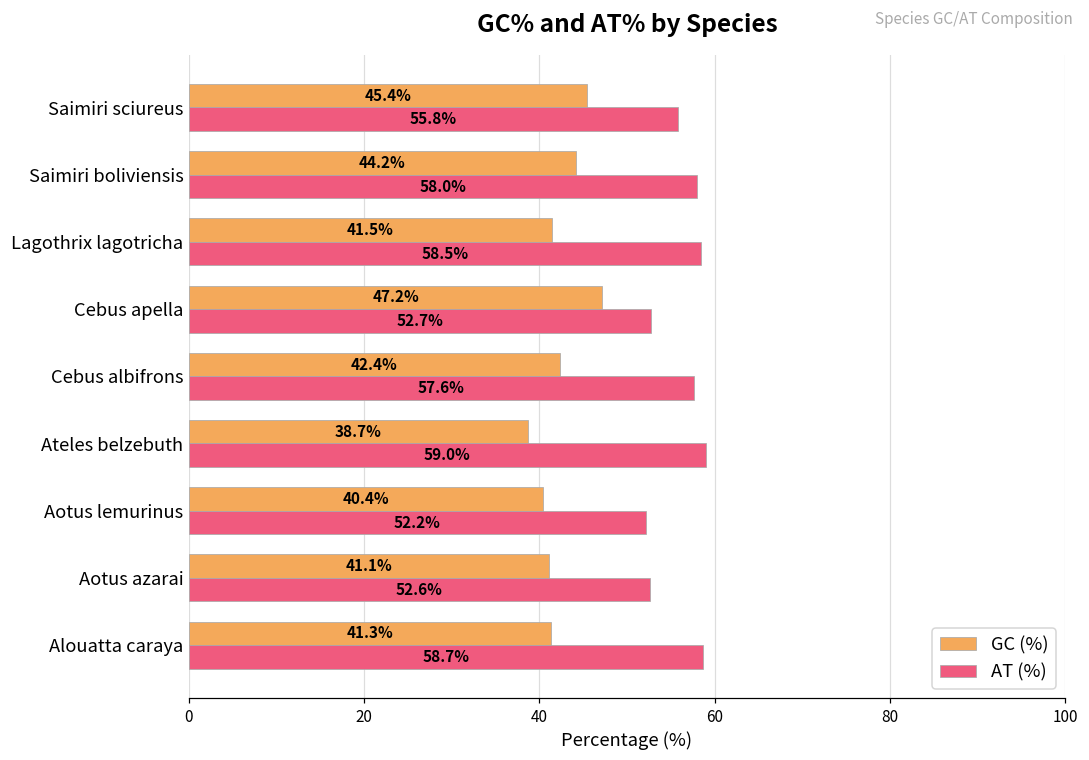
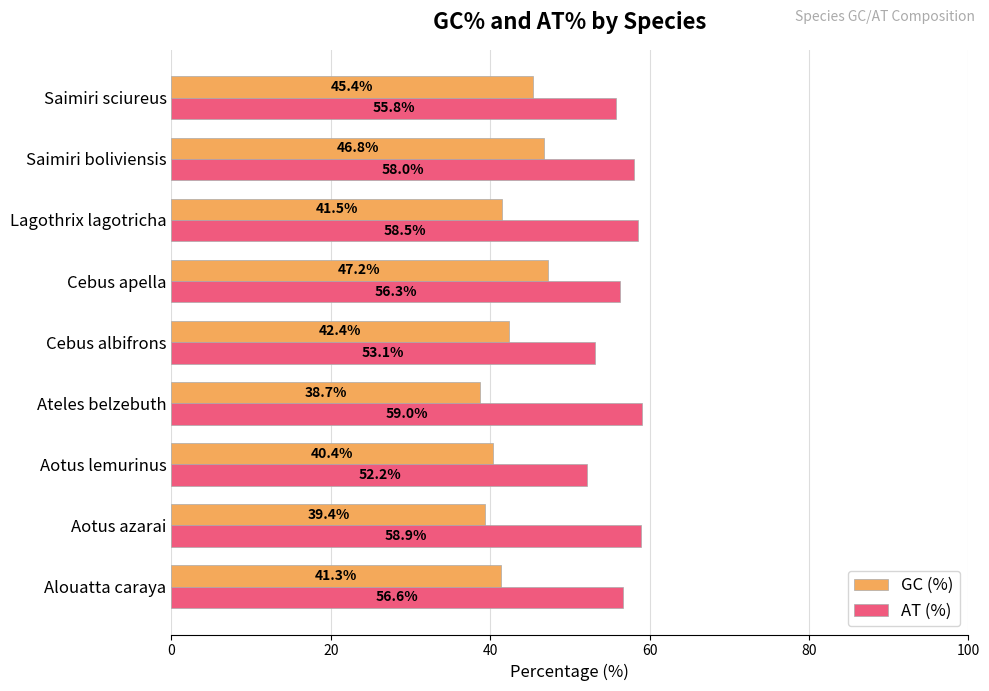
  {
    "GC (%)": {
      "Saimiri sciureus": "45.4%",
-     "Saimiri boliviensis": "44.2%",
+     "Saimiri boliviensis": "46.8%",
      "Lagothrix lagotricha": "41.5%",
      "Cebus apella": "47.2%",
      "Cebus albifrons": "42.4%",
      "Ateles belzebuth": "38.7%",
      "Aotus lemurinus": "40.4%",
-     "Aotus azarai": "41.1%",
+     "Aotus azarai": "39.4%",
      "Alouatta caraya": "41.3%"
    },
    "AT (%)": {
      "Saimiri sciureus": "55.8%",
      "Saimiri boliviensis": "58.0%",
      "Lagothrix lagotricha": "58.5%",
-     "Cebus apella": "52.7%",
-     "Cebus albifrons": "57.6%",
+     "Cebus apella": "56.3%",
+     "Cebus albifrons": "53.1%",
      "Ateles belzebuth": "59.0%",
      "Aotus lemurinus": "52.2%",
-     "Aotus azarai": "52.6%",
-     "Alouatta caraya": "58.7%"
+     "Aotus azarai": "58.9%",
+     "Alouatta caraya": "56.6%"
    }
  }
